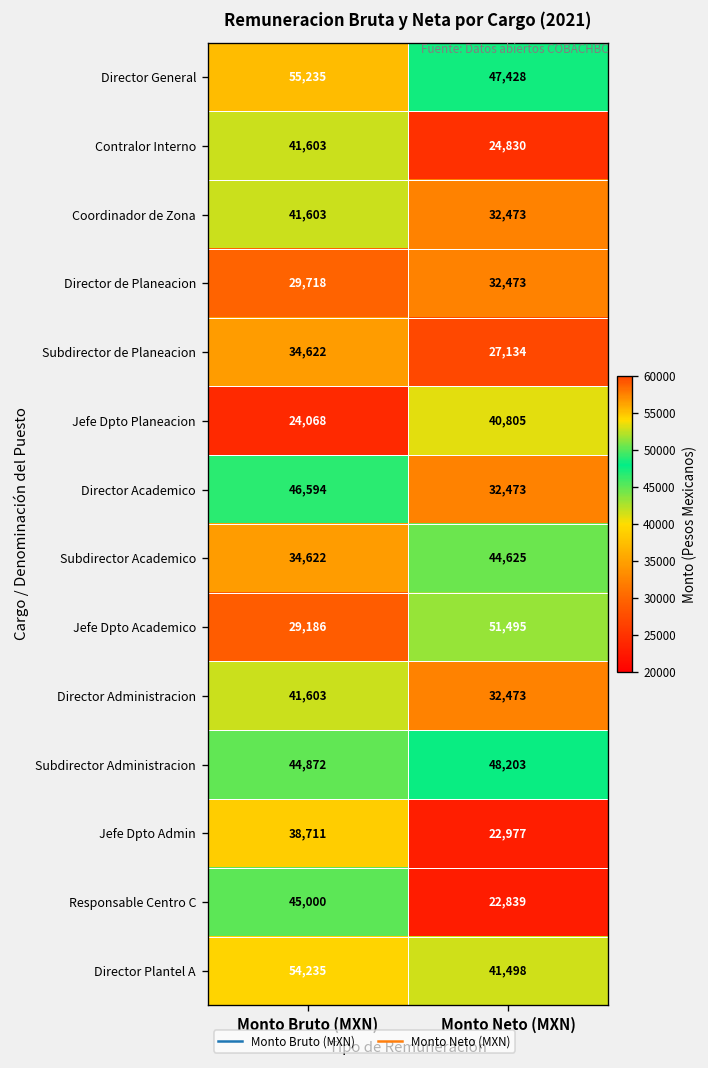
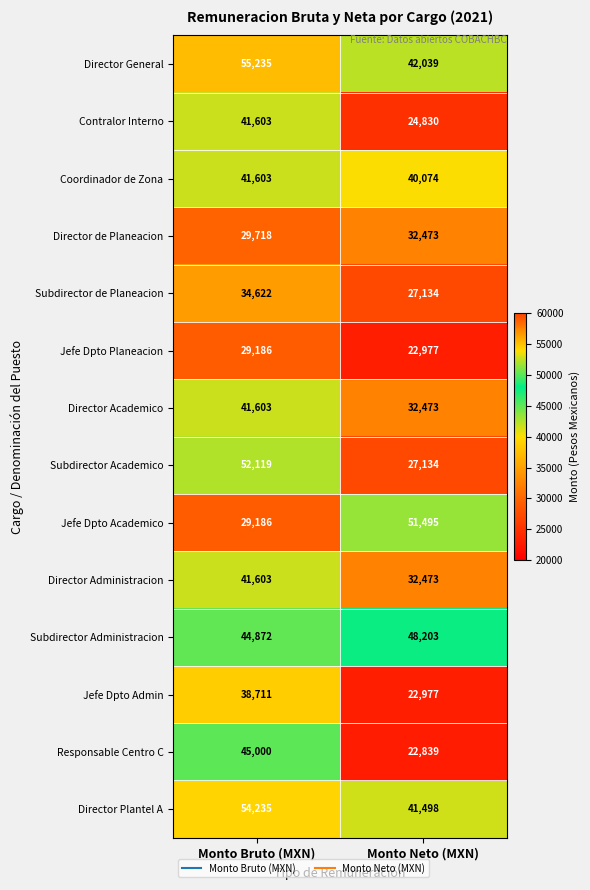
  {
    "Director General": {
      "Monto Bruto (MXN)": "55,235",
-     "Monto Neto (MXN)": "47,428"
+     "Monto Neto (MXN)": "42,039"
    },
    "Contralor Interno": {
      "Monto Bruto (MXN)": "41,603",
      "Monto Neto (MXN)": "24,830"
    },
    "Coordinador de Zona": {
      "Monto Bruto (MXN)": "41,603",
-     "Monto Neto (MXN)": "32,473"
+     "Monto Neto (MXN)": "40,074"
    },
    "Director de Planeacion": {
      "Monto Bruto (MXN)": "29,718",
      "Monto Neto (MXN)": "32,473"
    },
    "Subdirector de Planeacion": {
      "Monto Bruto (MXN)": "34,622",
      "Monto Neto (MXN)": "27,134"
    },
    "Jefe Dpto Planeacion": {
-     "Monto Bruto (MXN)": "24,068",
-     "Monto Neto (MXN)": "40,805"
+     "Monto Bruto (MXN)": "29,186",
+     "Monto Neto (MXN)": "22,977"
    },
    "Director Academico": {
-     "Monto Bruto (MXN)": "46,594",
+     "Monto Bruto (MXN)": "41,603",
      "Monto Neto (MXN)": "32,473"
    },
    "Subdirector Academico": {
-     "Monto Bruto (MXN)": "34,622",
-     "Monto Neto (MXN)": "44,625"
+     "Monto Bruto (MXN)": "52,119",
+     "Monto Neto (MXN)": "27,134"
    },
    "Jefe Dpto Academico": {
      "Monto Bruto (MXN)": "29,186",
      "Monto Neto (MXN)": "51,495"
    },
    "Director Administracion": {
      "Monto Bruto (MXN)": "41,603",
      "Monto Neto (MXN)": "32,473"
    },
    "Subdirector Administracion": {
      "Monto Bruto (MXN)": "44,872",
      "Monto Neto (MXN)": "48,203"
    },
    "Jefe Dpto Admin": {
      "Monto Bruto (MXN)": "38,711",
      "Monto Neto (MXN)": "22,977"
    },
    "Responsable Centro C": {
      "Monto Bruto (MXN)": "45,000",
      "Monto Neto (MXN)": "22,839"
    },
    "Director Plantel A": {
      "Monto Bruto (MXN)": "54,235",
      "Monto Neto (MXN)": "41,498"
    }
  }
